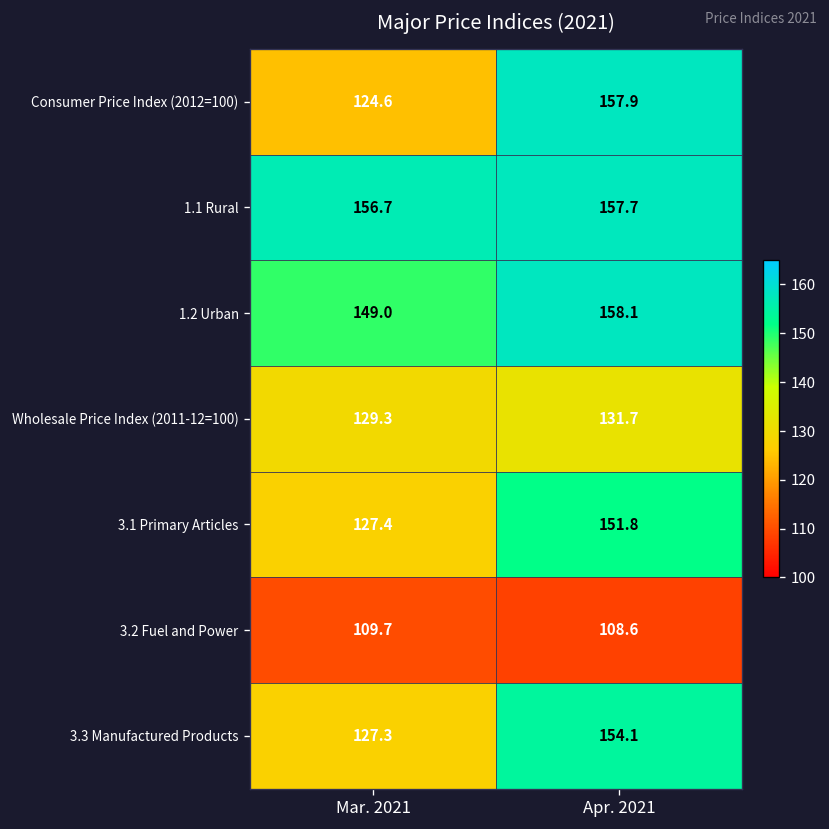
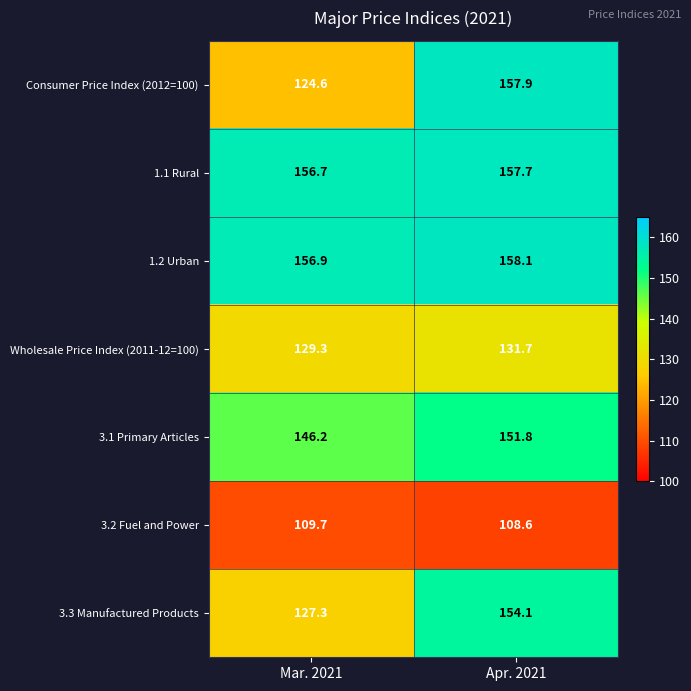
  {
    "Consumer Price Index (2012=100)": {
      "Mar. 2021": 124.6,
      "Apr. 2021": 157.9
    },
    "1.1 Rural": {
      "Mar. 2021": 156.7,
      "Apr. 2021": 157.7
    },
    "1.2 Urban": {
-     "Mar. 2021": 149.0,
+     "Mar. 2021": 156.9,
      "Apr. 2021": 158.1
    },
    "Wholesale Price Index (2011-12=100)": {
      "Mar. 2021": 129.3,
      "Apr. 2021": 131.7
    },
    "3.1 Primary Articles": {
-     "Mar. 2021": 127.4,
+     "Mar. 2021": 146.2,
      "Apr. 2021": 151.8
    },
    "3.2 Fuel and Power": {
      "Mar. 2021": 109.7,
      "Apr. 2021": 108.6
    },
    "3.3 Manufactured Products": {
      "Mar. 2021": 127.3,
      "Apr. 2021": 154.1
    }
  }
